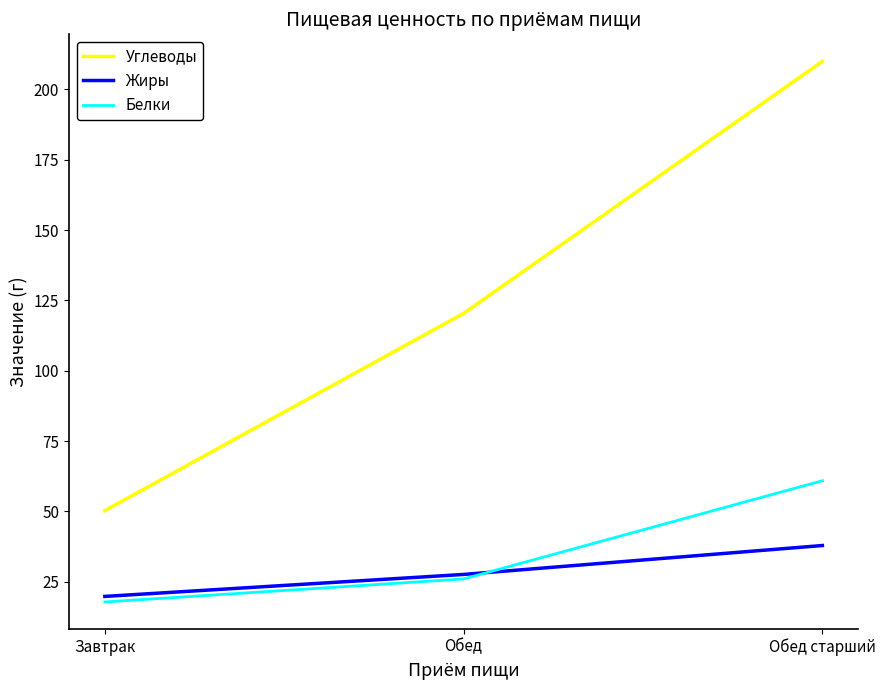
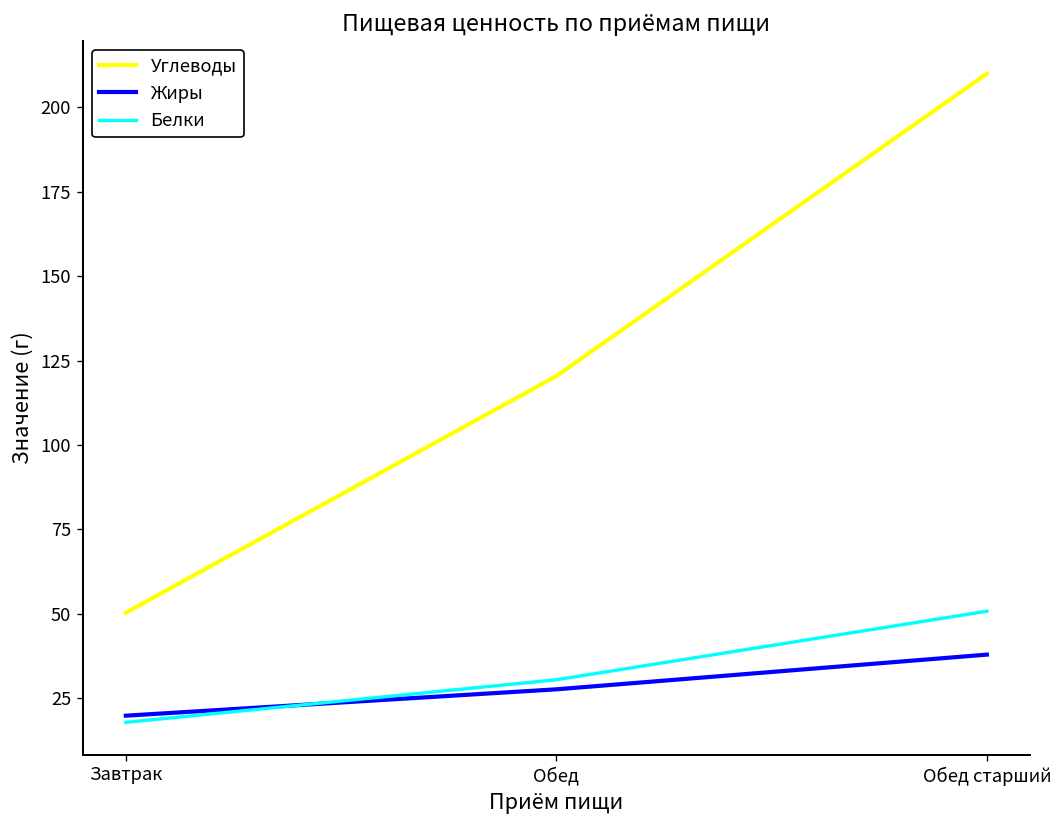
  {
    "Углеводы": {
      "Завтрак": 50,
      "Обед": 120,
      "Обед старший": 210
    },
    "Жиры": {
      "Завтрак": 20,
      "Обед": 28,
      "Обед старший": 38
    },
    "Белки": {
      "Завтрак": 18,
-     "Обед": 26,
-     "Обед старший": 61
+     "Обед": 30,
+     "Обед старший": 51
    }
  }
